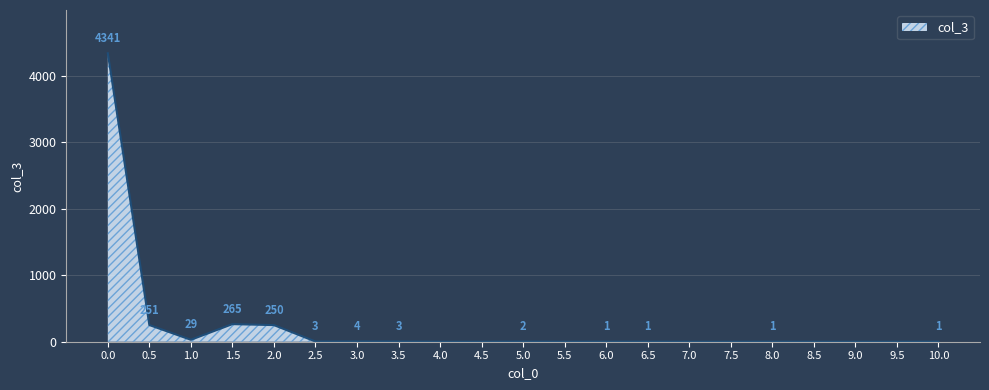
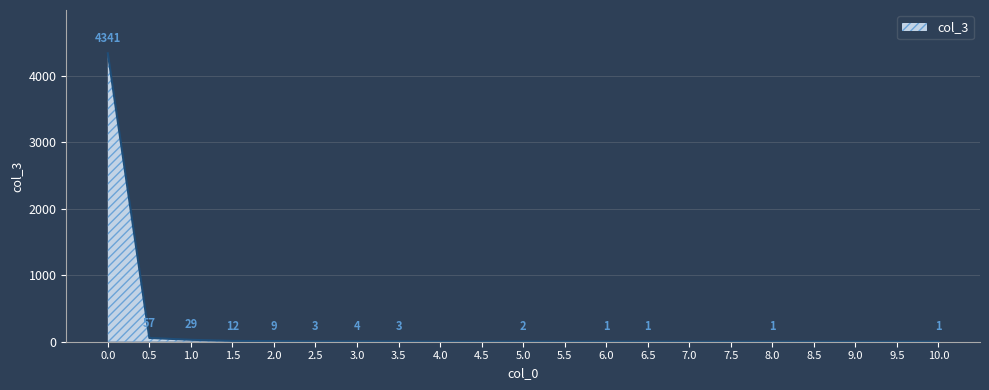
  {
    "0.0": 4341,
-   "0.5": 251,
+   "0.5": 57,
    "1.0": 29,
-   "1.5": 265,
-   "2.0": 250,
+   "1.5": 12,
+   "2.0": 9,
    "2.5": 3,
    "3.0": 4,
    "3.5": 3,
    "5.0": 2,
    "6.0": 1,
    "6.5": 1,
    "8.0": 1,
    "10.0": 1
  }
